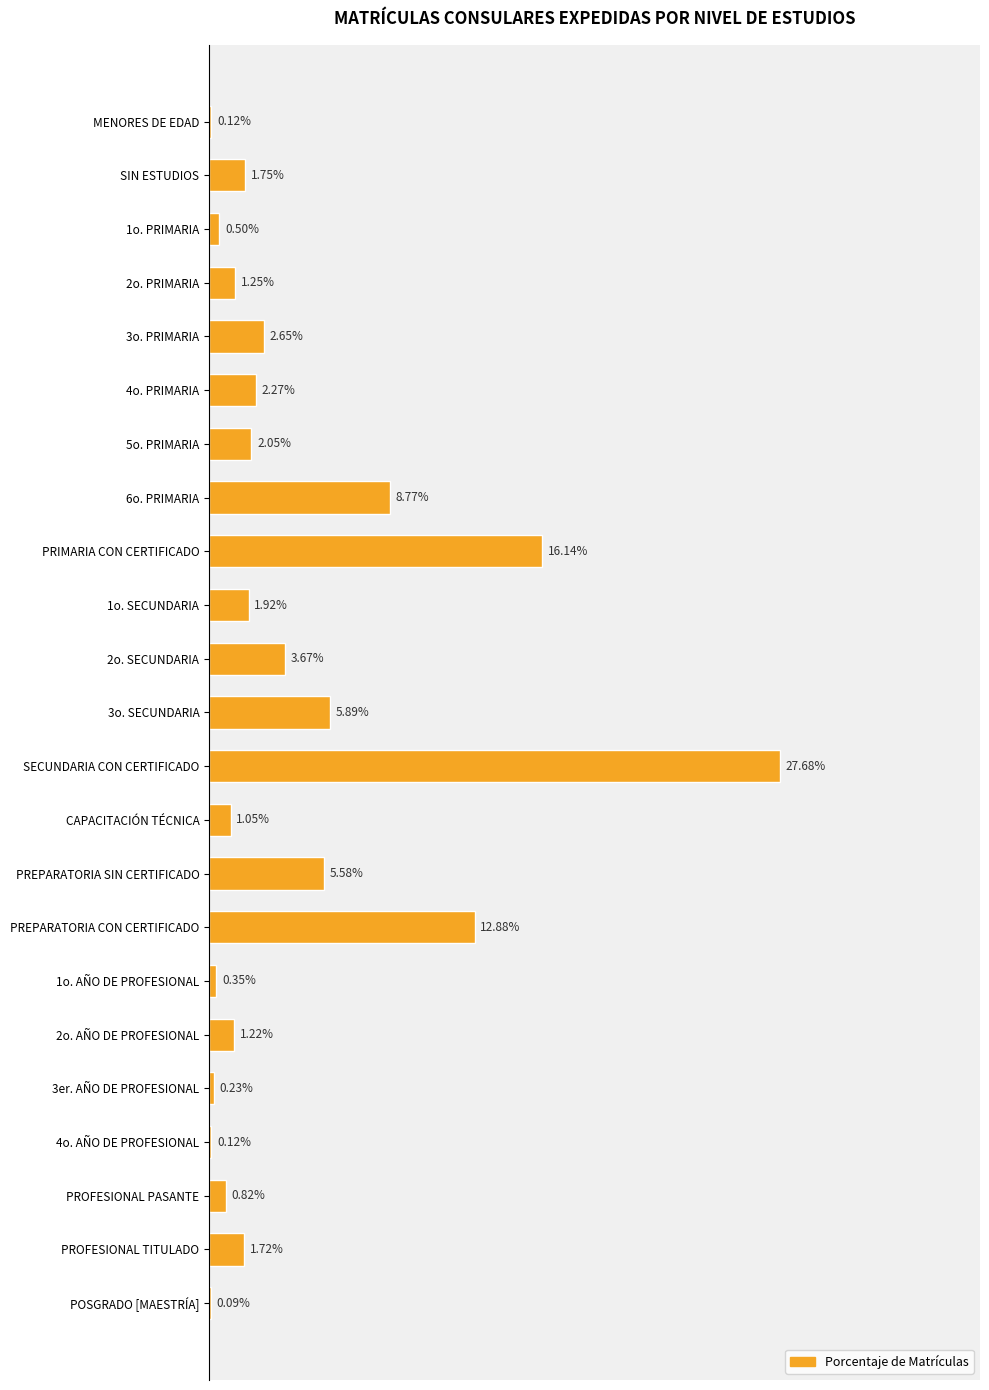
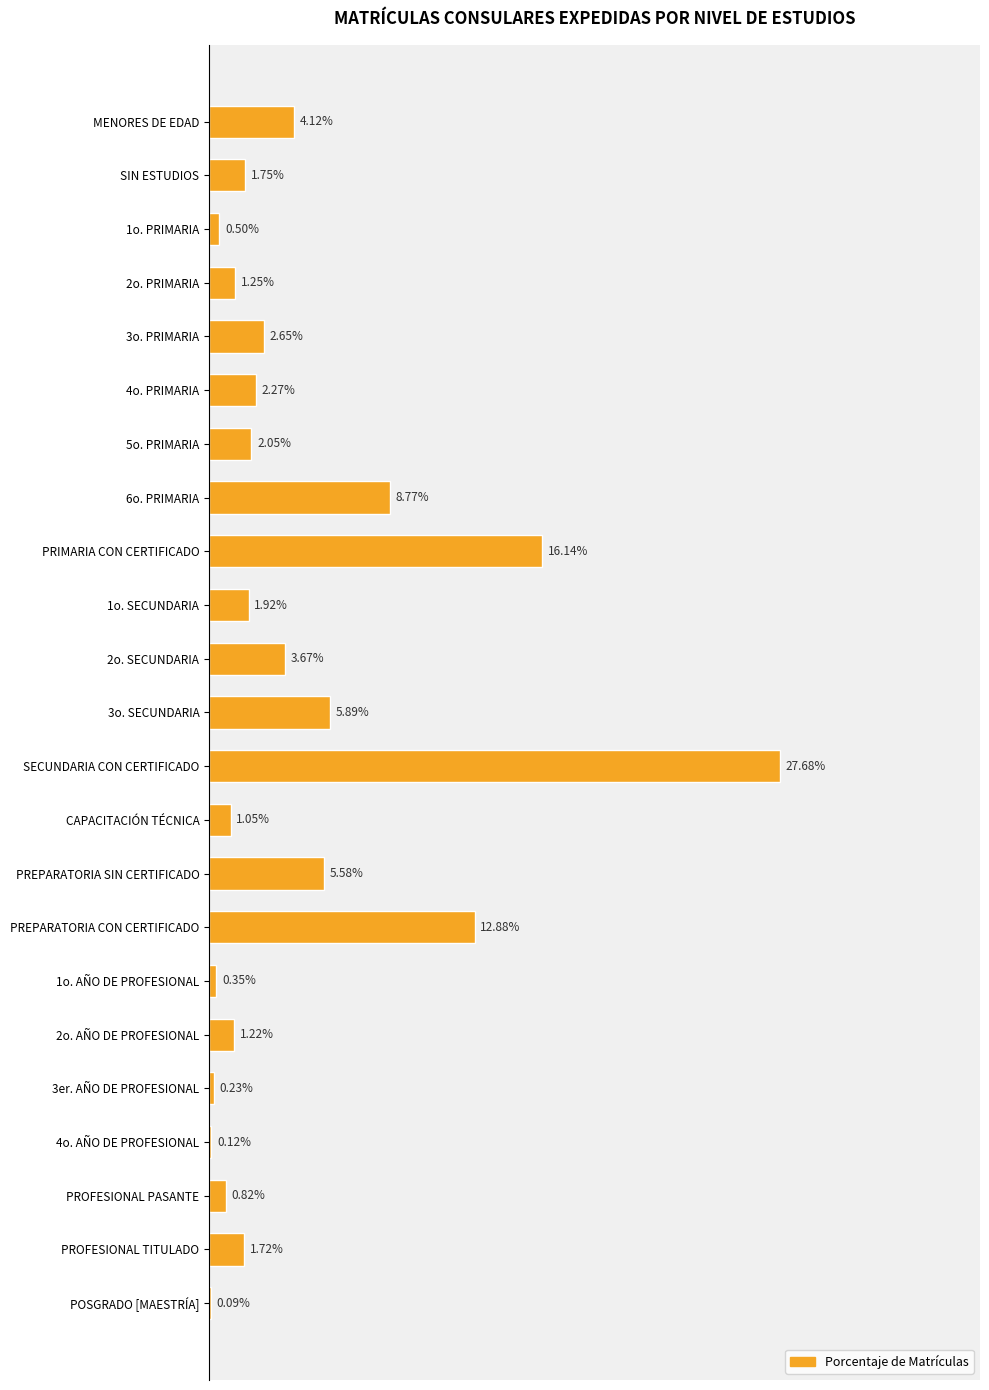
  {
-   "MENORES DE EDAD": "0.12%"
+   "MENORES DE EDAD": "4.12%"
  }
